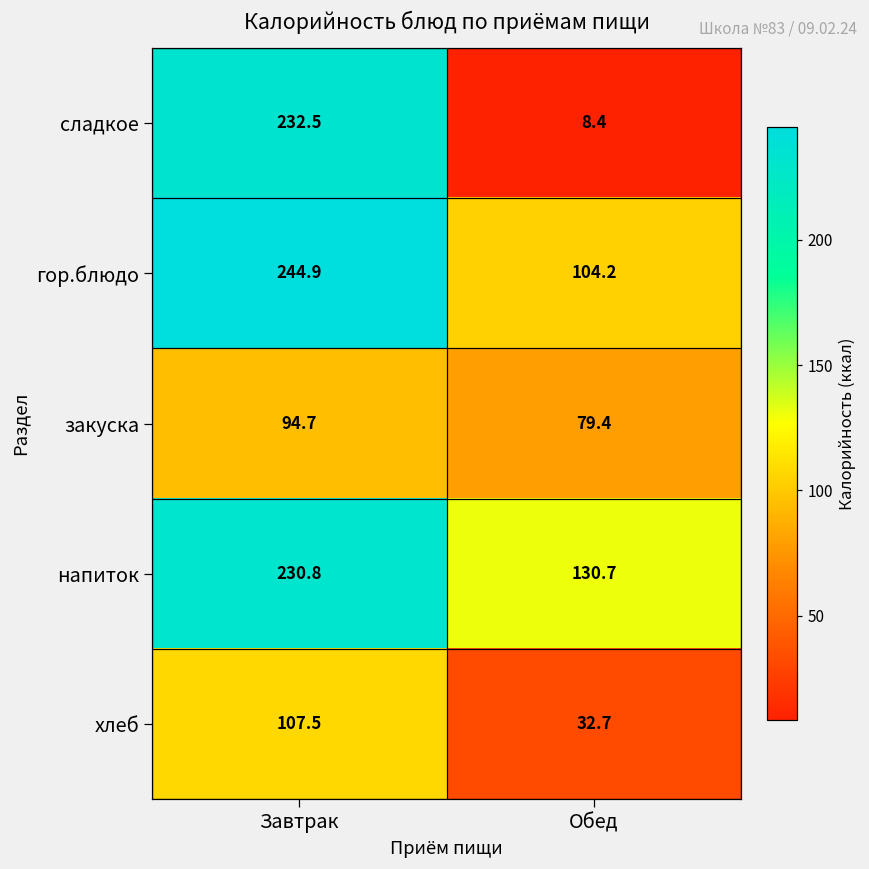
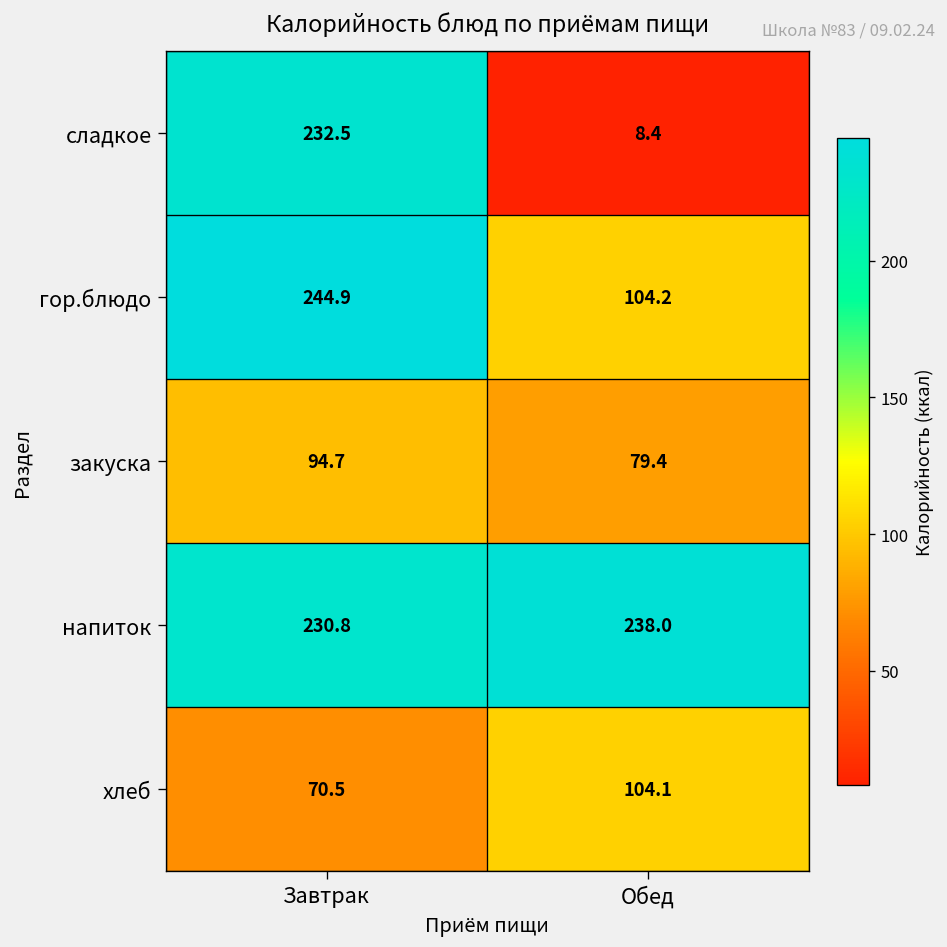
  {
    "сладкое": {
      "Завтрак": 232.5,
      "Обед": 8.4
    },
    "гор.блюдо": {
      "Завтрак": 244.9,
      "Обед": 104.2
    },
    "закуска": {
      "Завтрак": 94.7,
      "Обед": 79.4
    },
    "напиток": {
      "Завтрак": 230.8,
-     "Обед": 130.7
+     "Обед": 238.0
    },
    "хлеб": {
-     "Завтрак": 107.5,
-     "Обед": 32.7
+     "Завтрак": 70.5,
+     "Обед": 104.1
    }
  }
